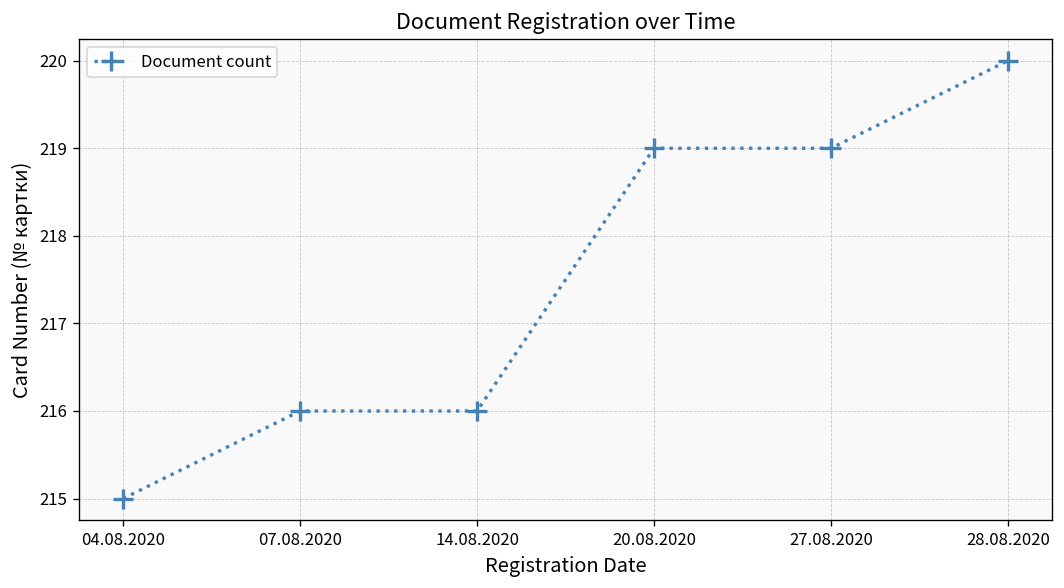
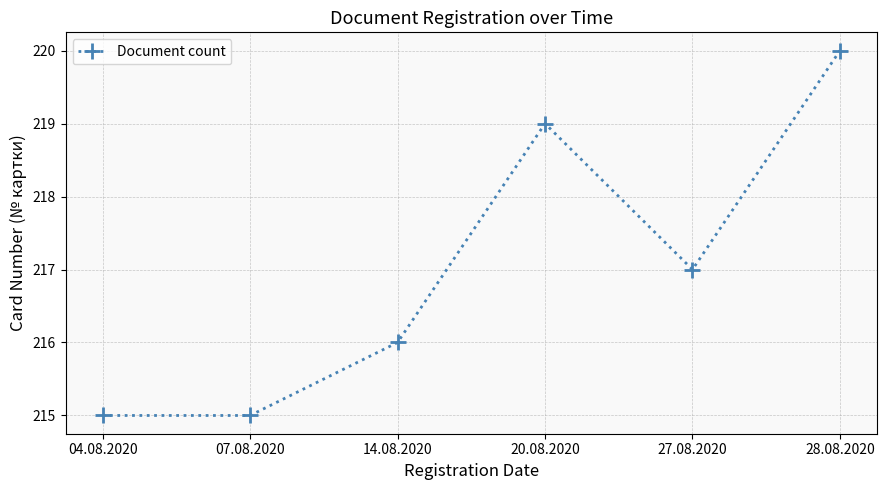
  {
    "04.08.2020": 215,
-   "07.08.2020": 216,
+   "07.08.2020": 215,
    "14.08.2020": 216,
    "20.08.2020": 219,
-   "27.08.2020": 219,
+   "27.08.2020": 217,
    "28.08.2020": 220
  }
